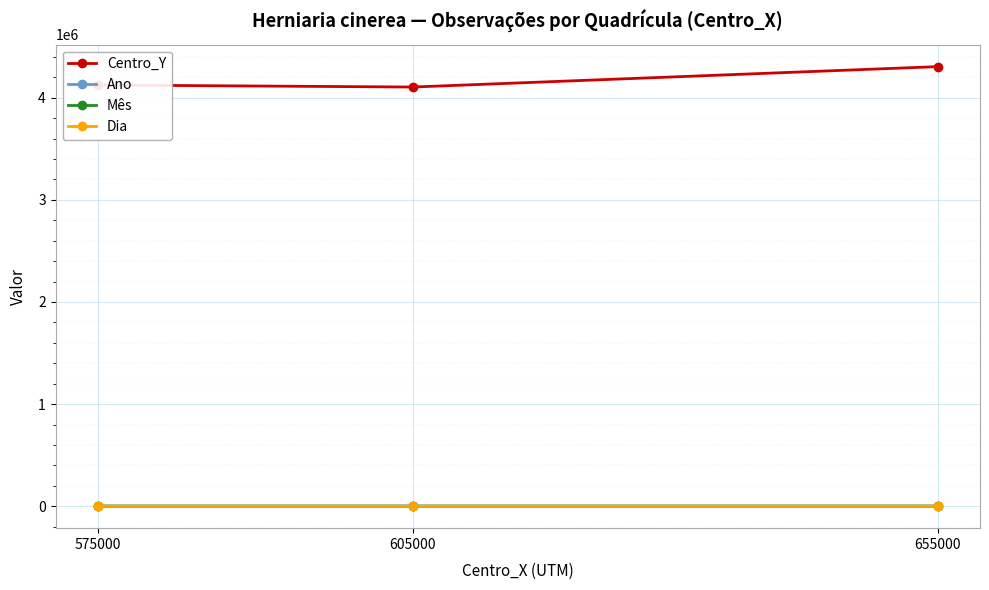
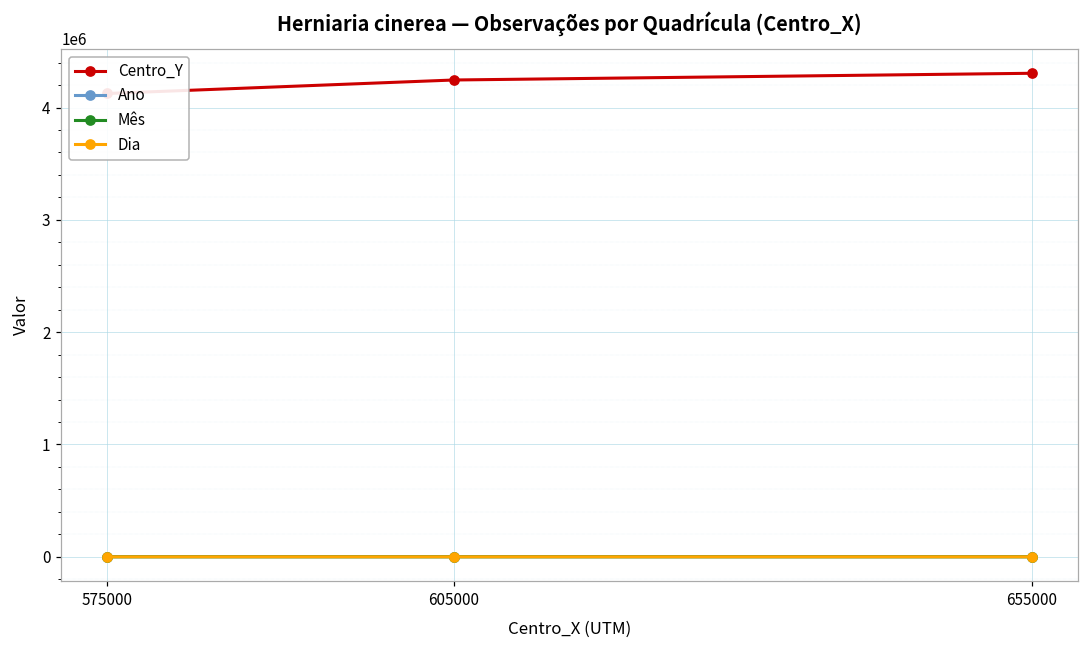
  {
    "Centro_Y": {
-     "605000": 4110000,
+     "605000": 4250000,
      "655000": 4310000
    },
    "Dia": {
      "575000": 0,
      "605000": 0,
      "655000": 0
    }
  }
